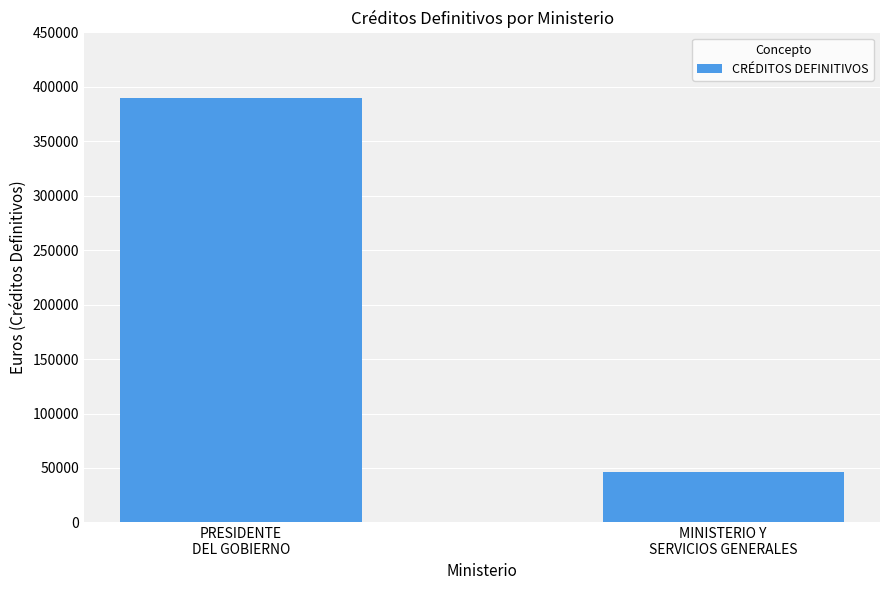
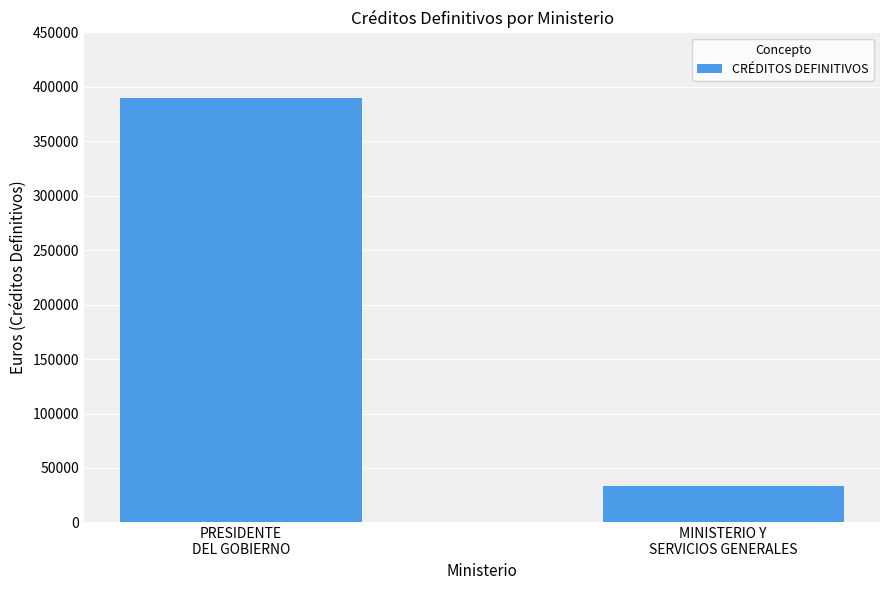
  {
    "PRESIDENTE DEL GOBIERNO": 389000,
-   "MINISTERIO Y SERVICIOS GENERALES": 46000
+   "MINISTERIO Y SERVICIOS GENERALES": 34000
  }
